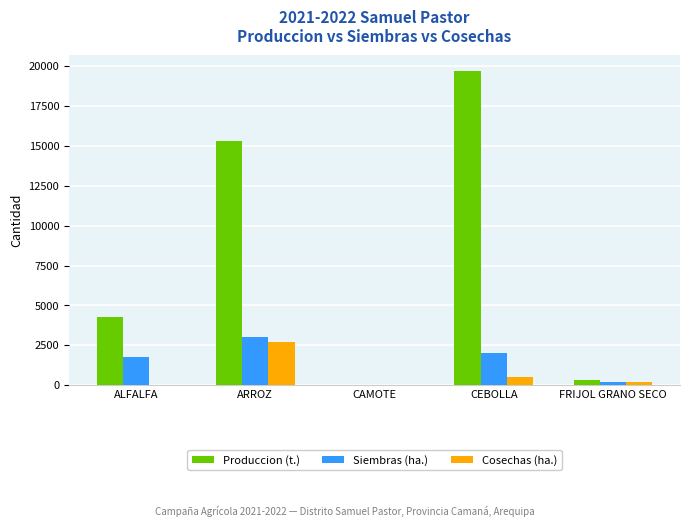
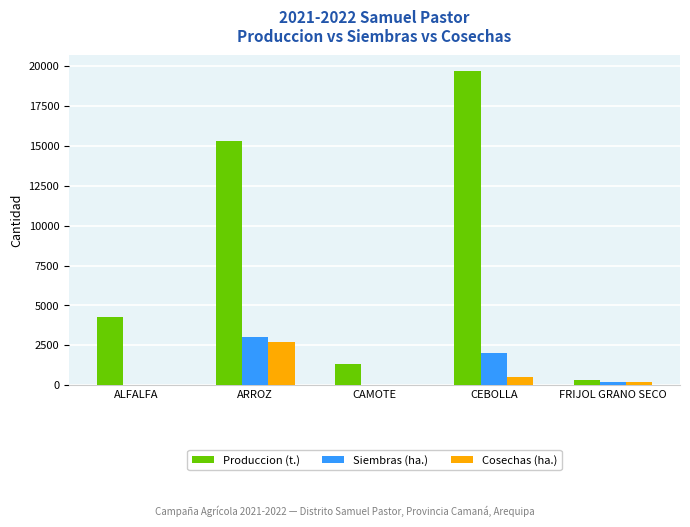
  {
    "Produccion (t.)": {
      "ALFALFA": 4300,
      "ARROZ": 15300,
-     "CAMOTE": 0,
+     "CAMOTE": 1300,
      "CEBOLLA": 19700,
      "FRIJOL GRANO SECO": 300
    },
    "Siembras (ha.)": {
-     "ALFALFA": 1700,
+     "ALFALFA": 0,
      "ARROZ": 3000,
      "CEBOLLA": 2000,
      "FRIJOL GRANO SECO": 200
    },
    "Cosechas (ha.)": {
      "ARROZ": 2700,
      "CEBOLLA": 500,
      "FRIJOL GRANO SECO": 200
    }
  }
